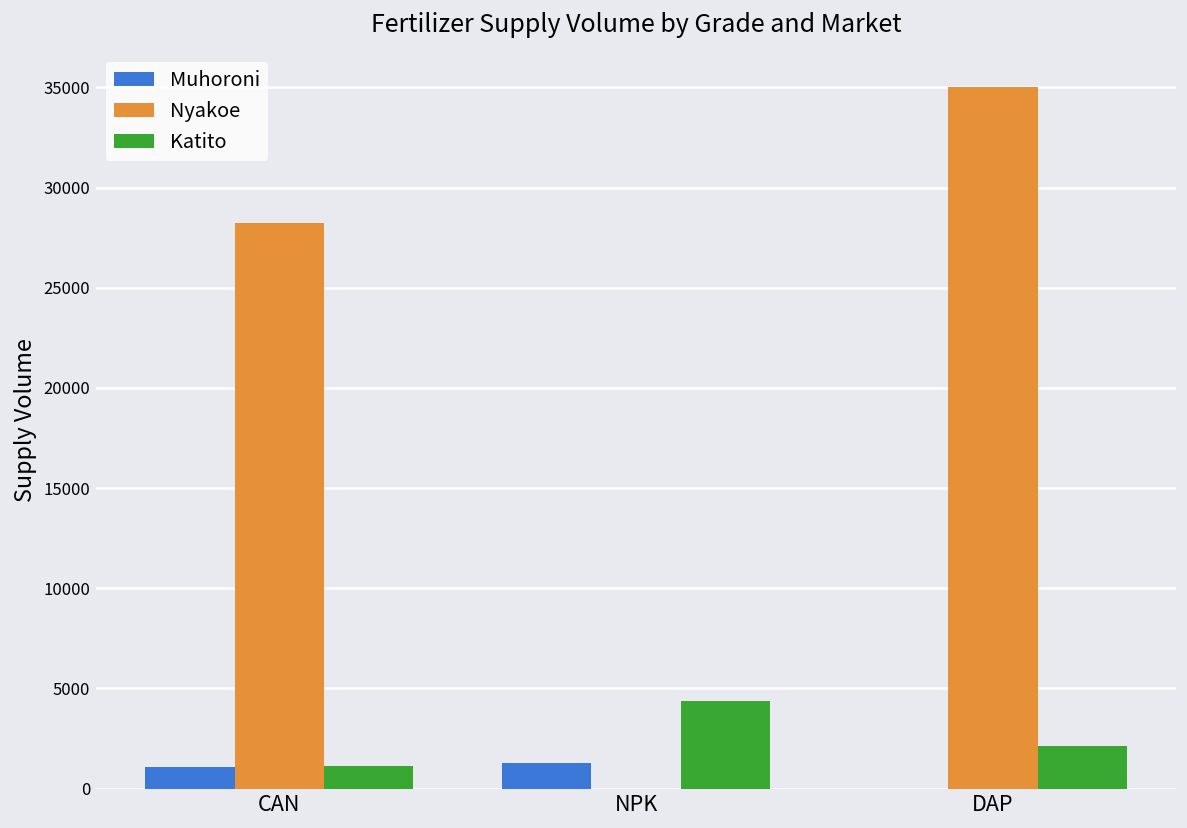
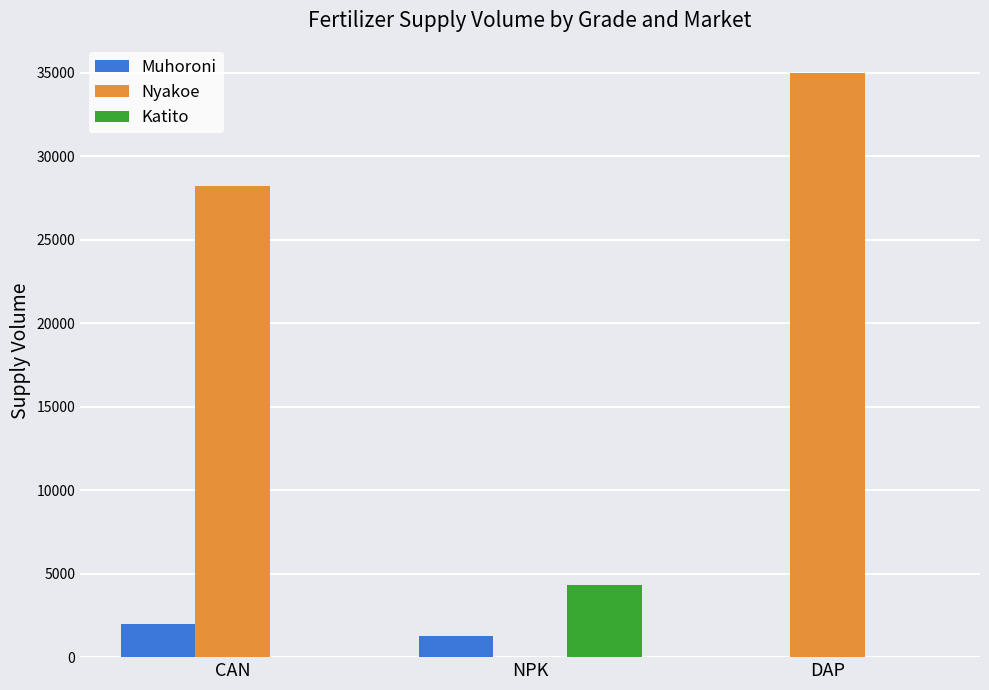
  {
    "Muhoroni": {
-     "CAN": 1100,
+     "CAN": 2000,
      "NPK": 1300,
      "DAP": 0
    },
    "Nyakoe": {
      "CAN": 28200,
      "NPK": 0,
      "DAP": 35000
    },
    "Katito": {
-     "CAN": 1100,
+     "CAN": 0,
      "NPK": 4300,
-     "DAP": 2100
+     "DAP": 0
    }
  }
